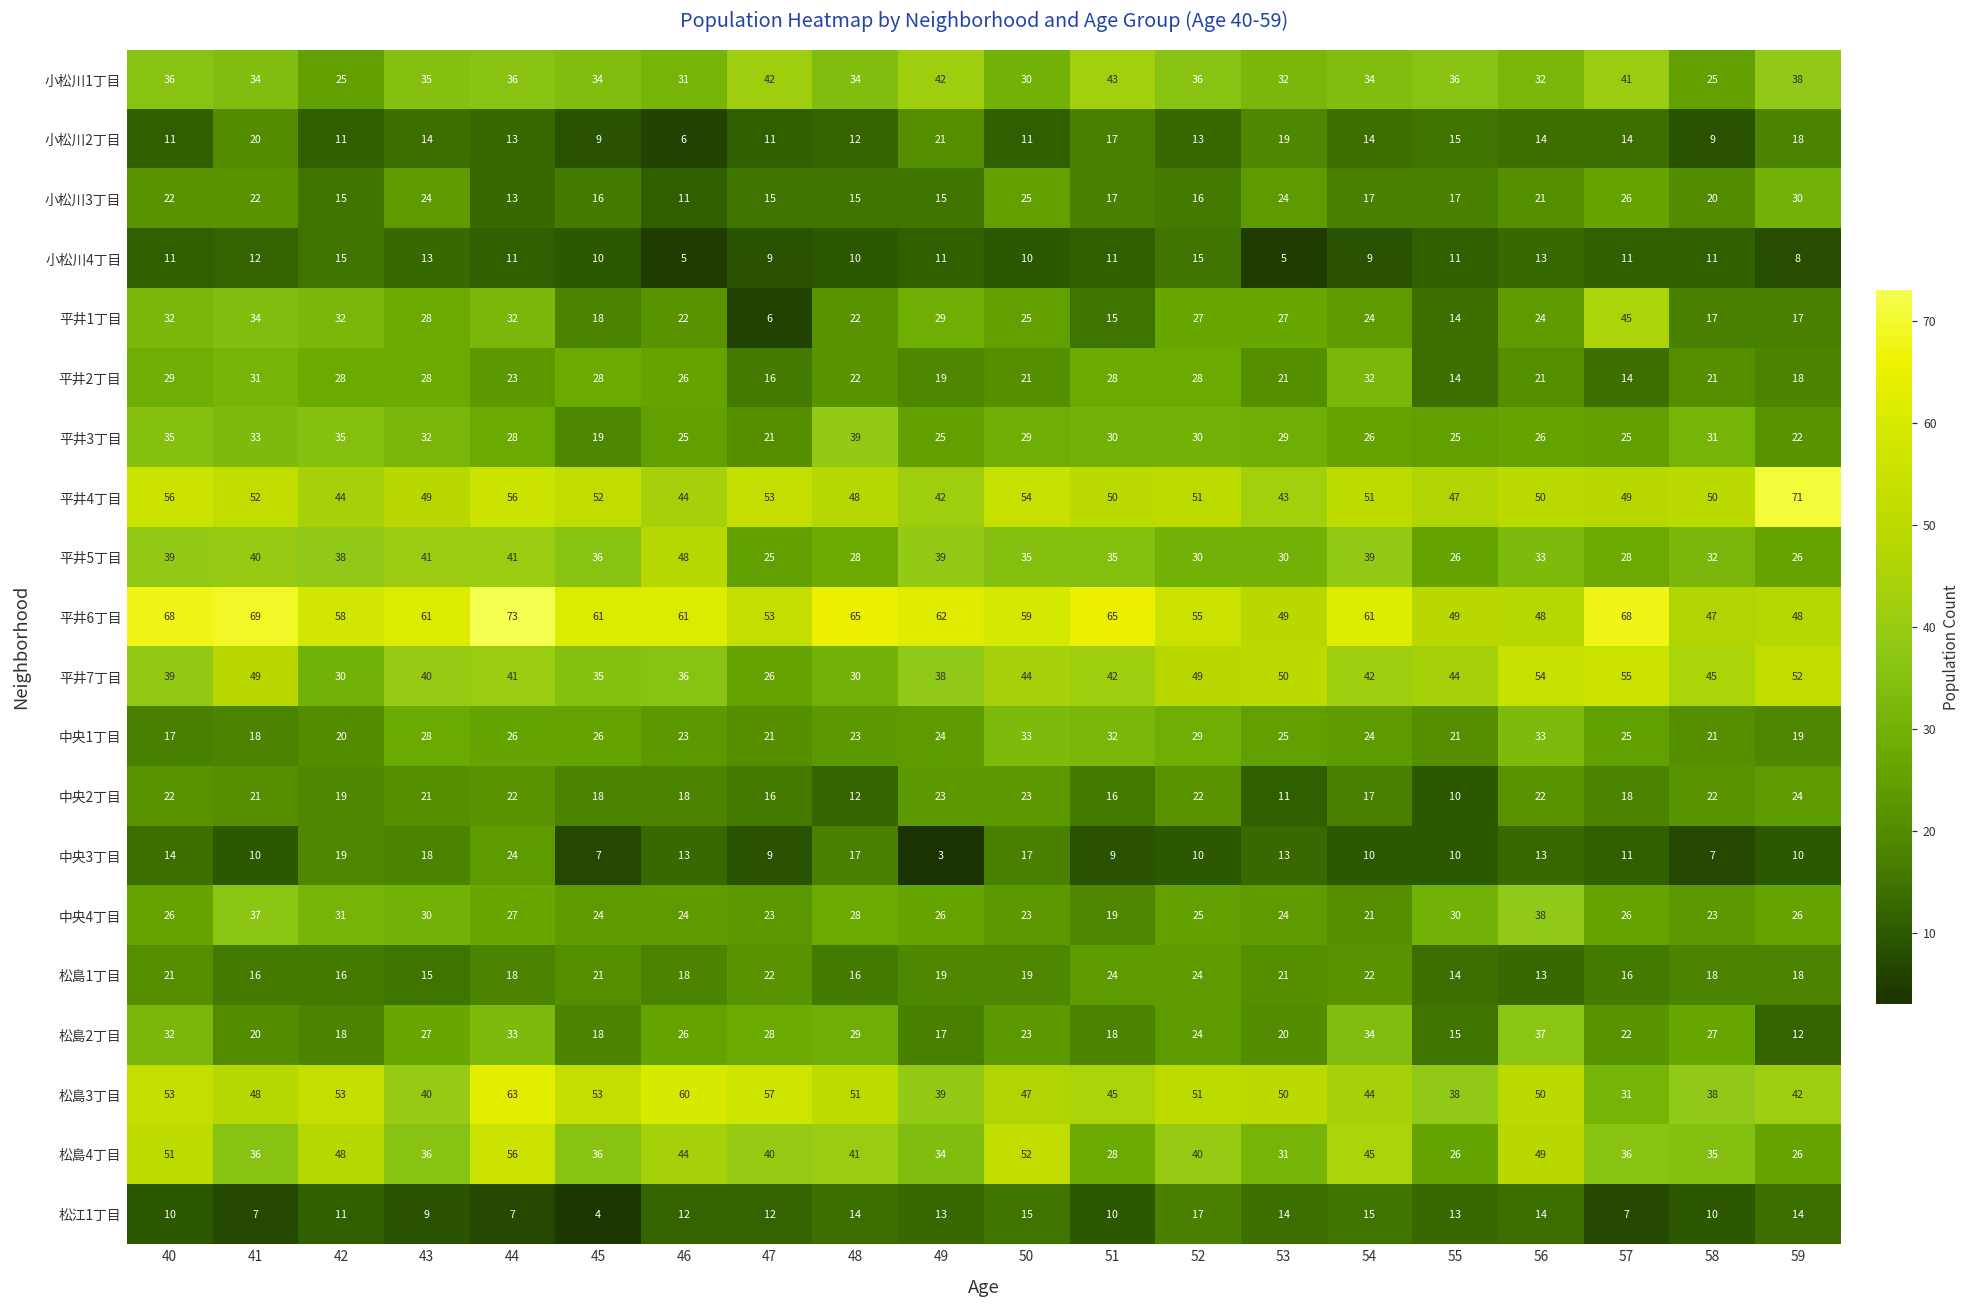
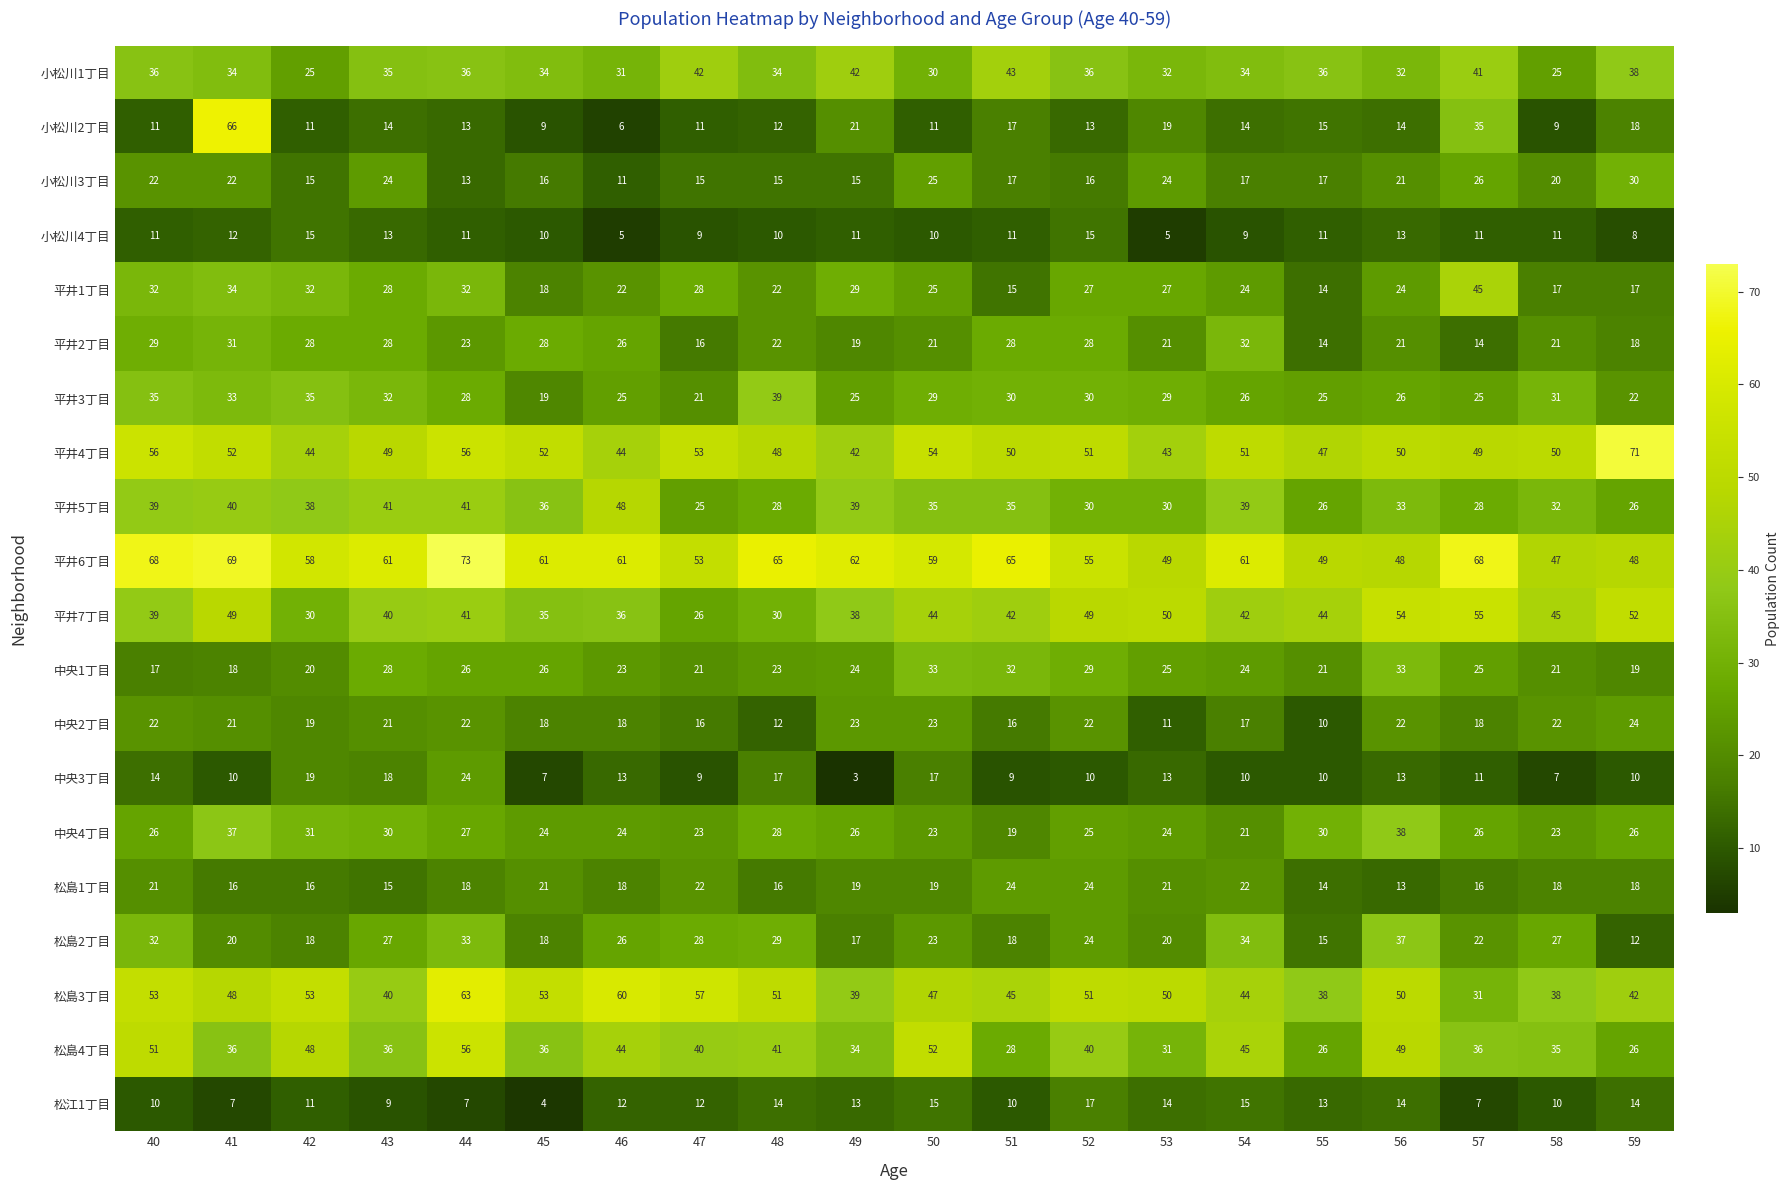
  {
    "小松川2丁目": {
      "40": 11,
-     "41": 20,
+     "41": 66,
      "42": 11,
      "43": 14,
      "44": 13,
      "45": 9,
      "46": 6,
      "47": 11,
      "48": 12,
      "49": 21,
      "50": 11,
      "51": 17,
      "52": 13,
      "53": 19,
      "54": 14,
      "55": 15,
      "56": 14,
-     "57": 14,
+     "57": 35,
      "58": 9,
      "59": 18
    },
    "平井1丁目": {
      "40": 32,
      "41": 34,
      "42": 32,
      "43": 28,
      "44": 32,
      "45": 18,
      "46": 22,
-     "47": 6,
+     "47": 28,
      "48": 22,
      "49": 29,
      "50": 25,
      "51": 15,
      "52": 27,
      "53": 27,
      "54": 24,
      "55": 14,
      "56": 24,
      "57": 45,
      "58": 17,
      "59": 17
    }
  }
